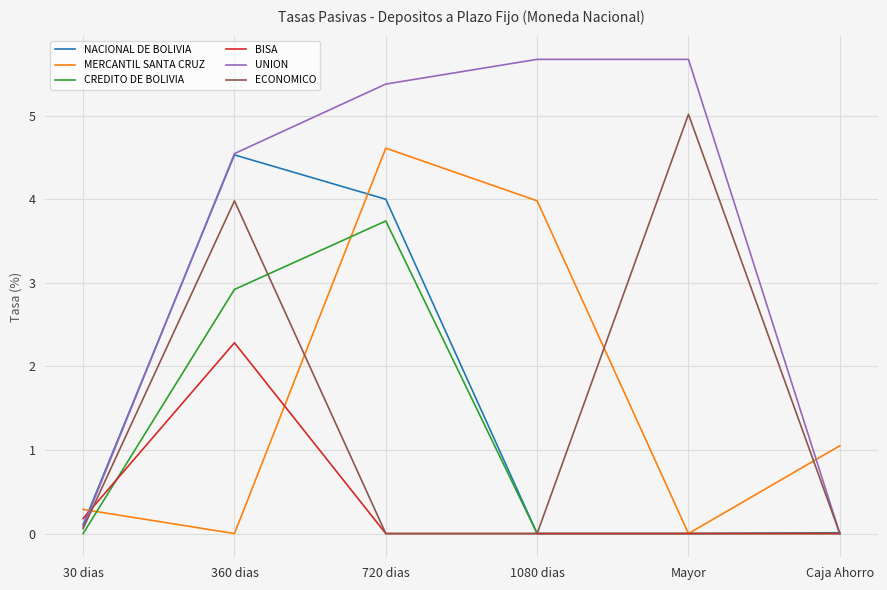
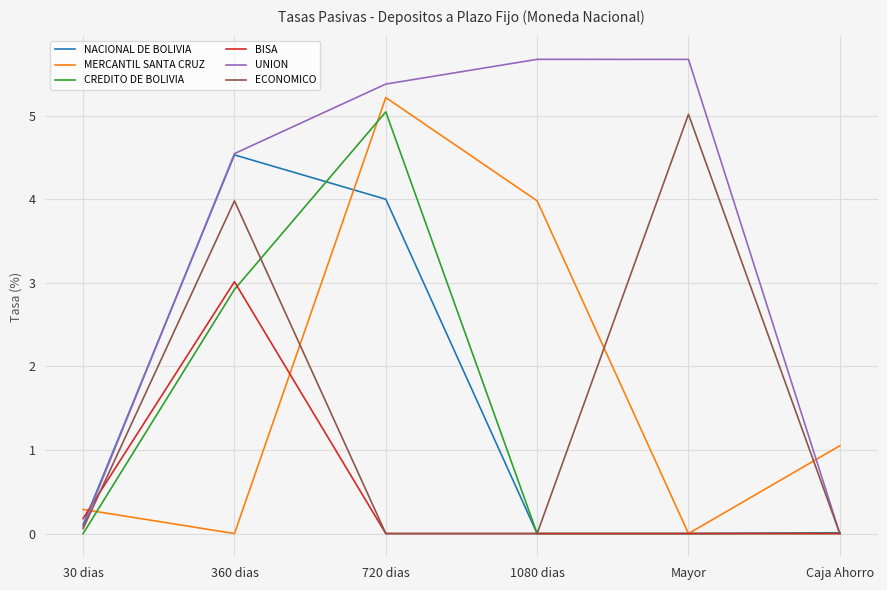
  {
    "NACIONAL DE BOLIVIA": {
      "720 dias": 4.0
    },
    "MERCANTIL SANTA CRUZ": {
      "30 dias": 0.3,
      "360 dias": 0.0,
-     "720 dias": 4.6,
+     "720 dias": 5.2,
      "1080 dias": 4.0,
      "Caja Ahorro": 1.1
    },
    "CREDITO DE BOLIVIA": {
      "30 dias": 0.0,
      "360 dias": 2.9,
-     "720 dias": 3.7
+     "720 dias": 5.0
    },
    "BISA": {
      "30 dias": 0.2,
-     "360 dias": 2.3
+     "360 dias": 3.0
    },
    "UNION": {
      "720 dias": 5.4,
      "1080 dias": 5.7,
      "Mayor": 5.7
    },
    "ECONOMICO": {
      "360 dias": 4.0,
      "Mayor": 5.0
    }
  }
